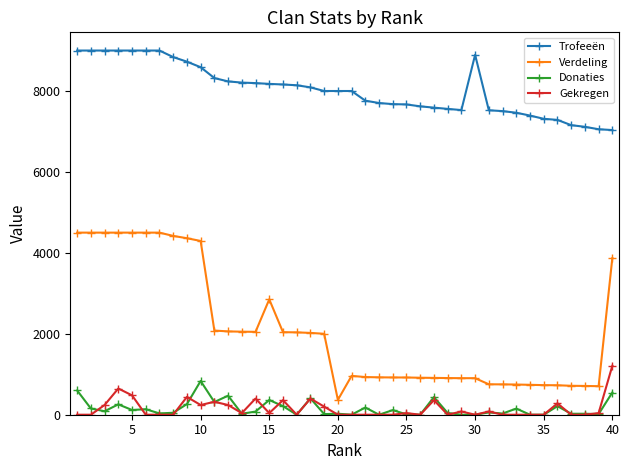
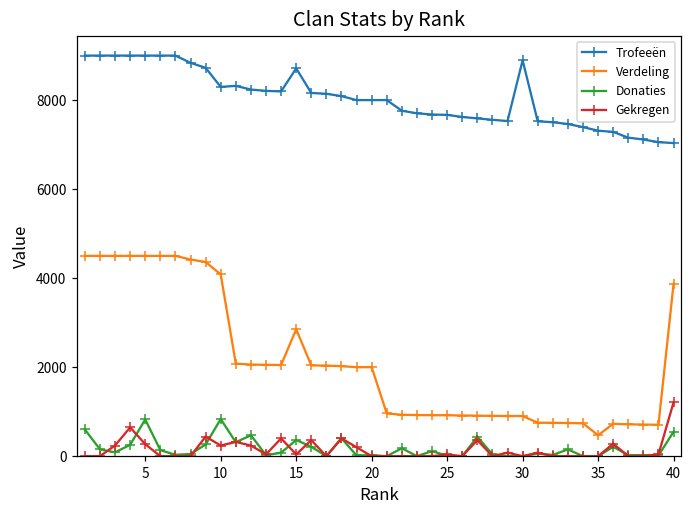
  {
    "Trofeeën": {
      "5": 9000,
-     "10": 8600,
-     "15": 8200,
+     "10": 8300,
+     "15": 8700,
      "20": 8000,
      "25": 7700,
      "30": 8900,
      "35": 7300,
      "40": 7000
    },
    "Verdeling": {
      "5": 4500,
-     "10": 4300,
+     "10": 4100,
      "15": 2900,
-     "20": 400,
+     "20": 2000,
      "25": 900,
      "30": 900,
-     "35": 700,
+     "35": 500,
      "40": 3900
    },
    "Donaties": {
-     "5": 100,
+     "5": 800,
      "10": 800,
      "15": 400,
      "40": 500
    },
    "Gekregen": {
-     "5": 500,
+     "5": 300,
      "10": 200,
      "15": 0,
      "40": 1200
    }
  }
